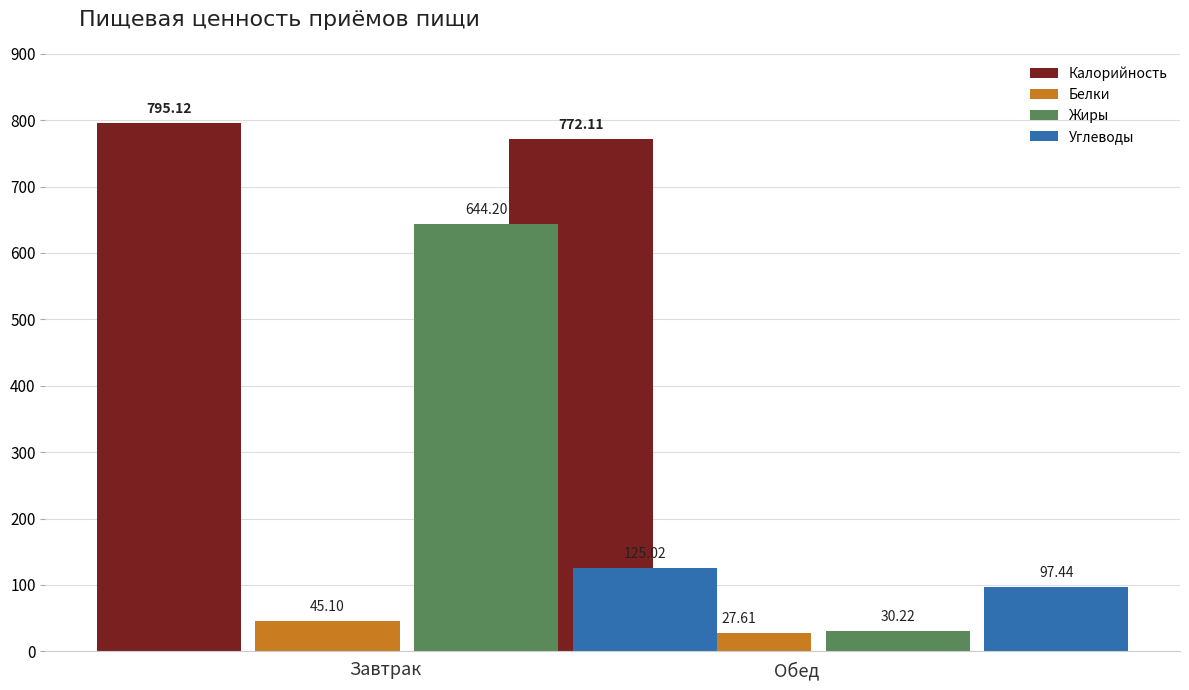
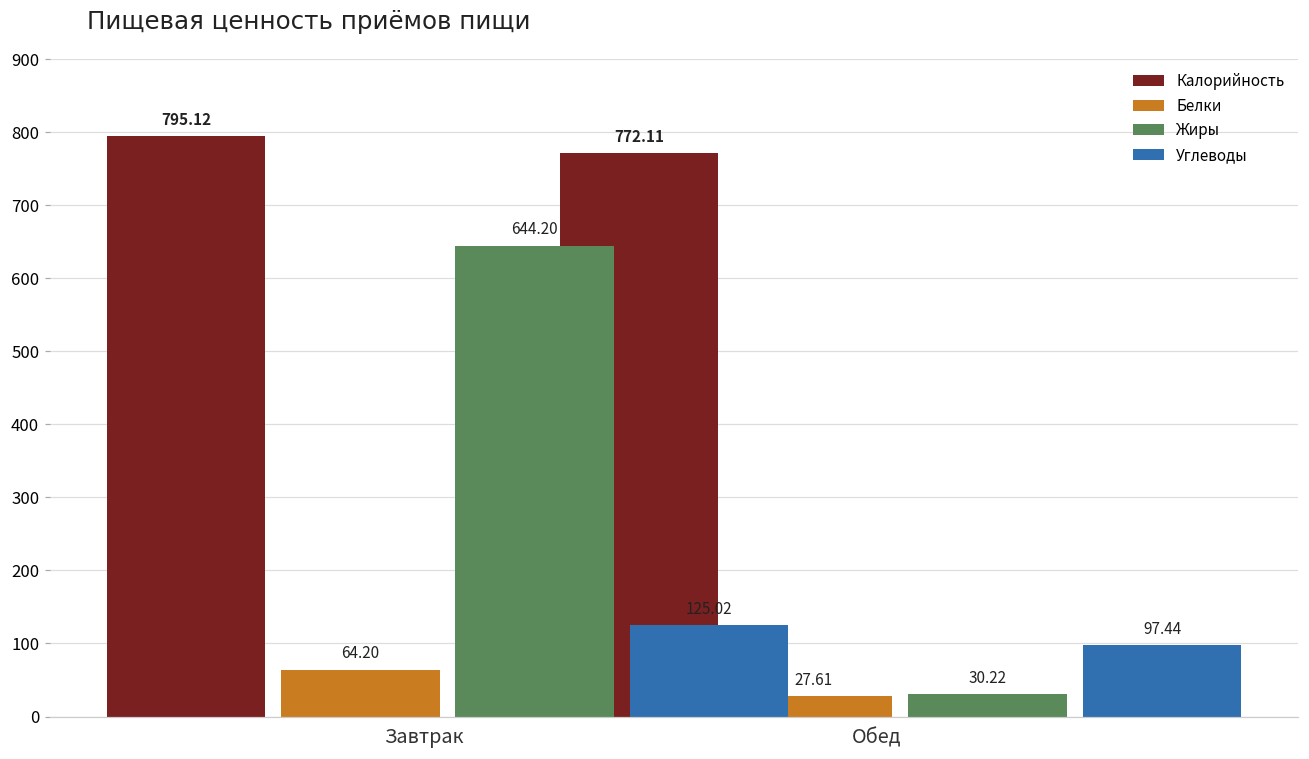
  {
    "Белки": {
-     "Завтрак": 45.10,
+     "Завтрак": 64.20,
      "Обед": 27.61
    },
    "Жиры": {
      "Завтрак": 644.20,
      "Обед": 30.22
    }
  }
